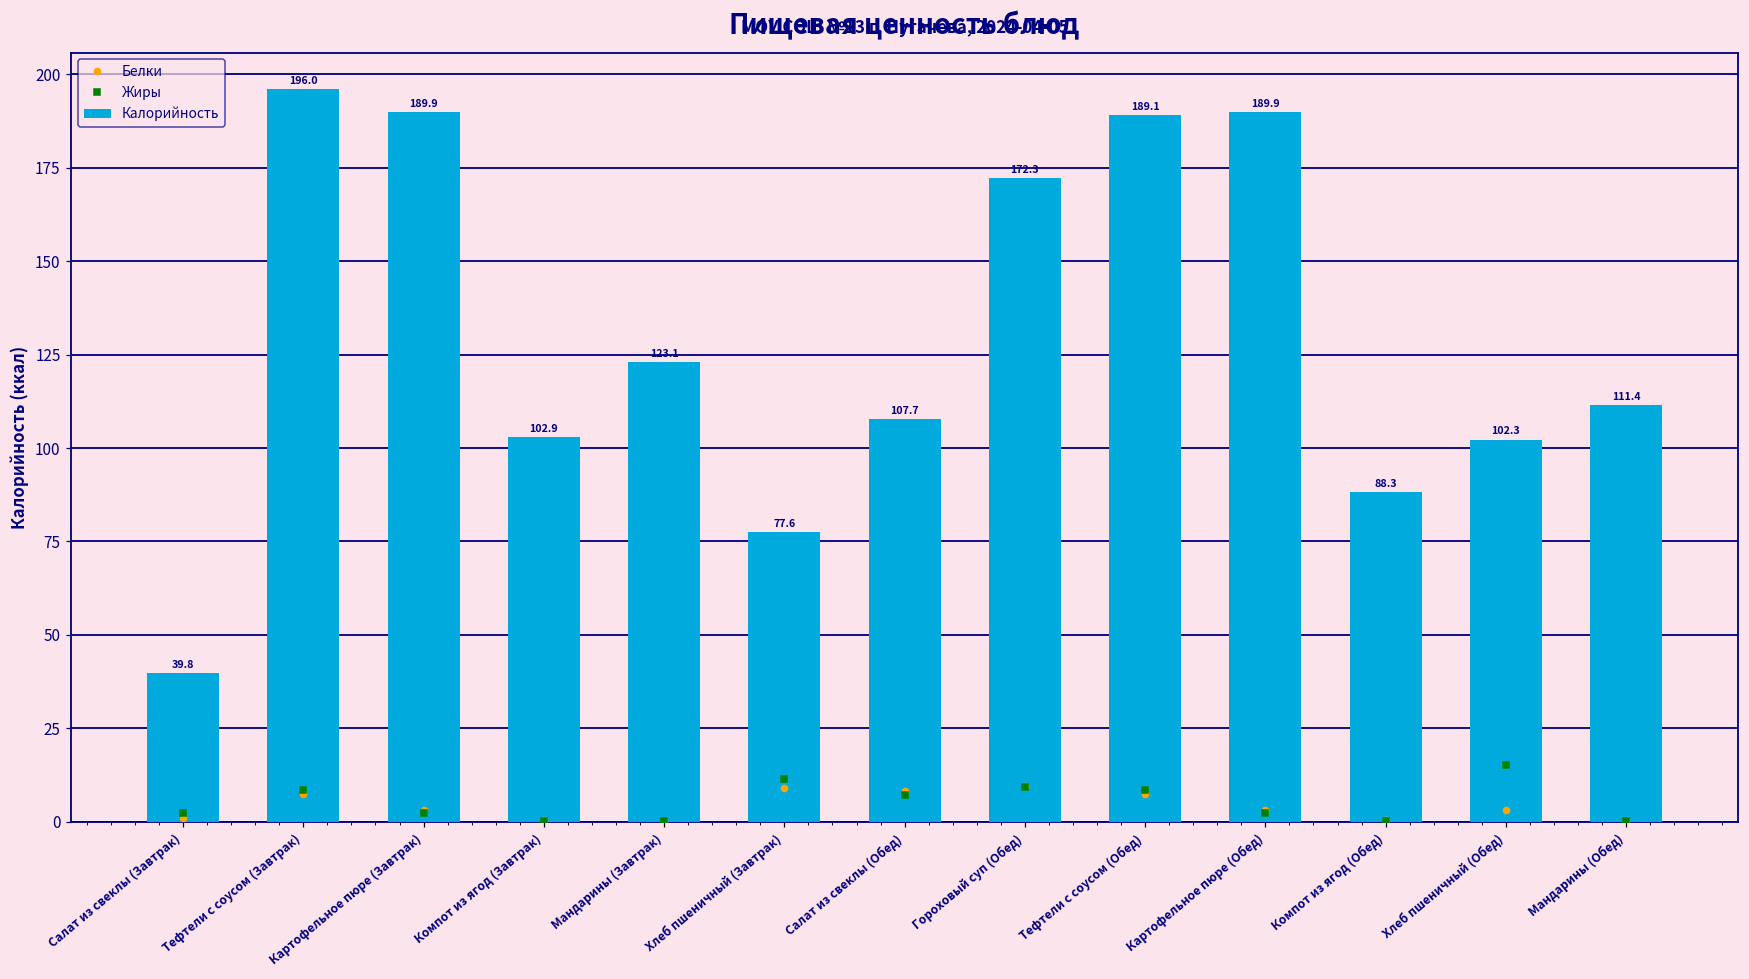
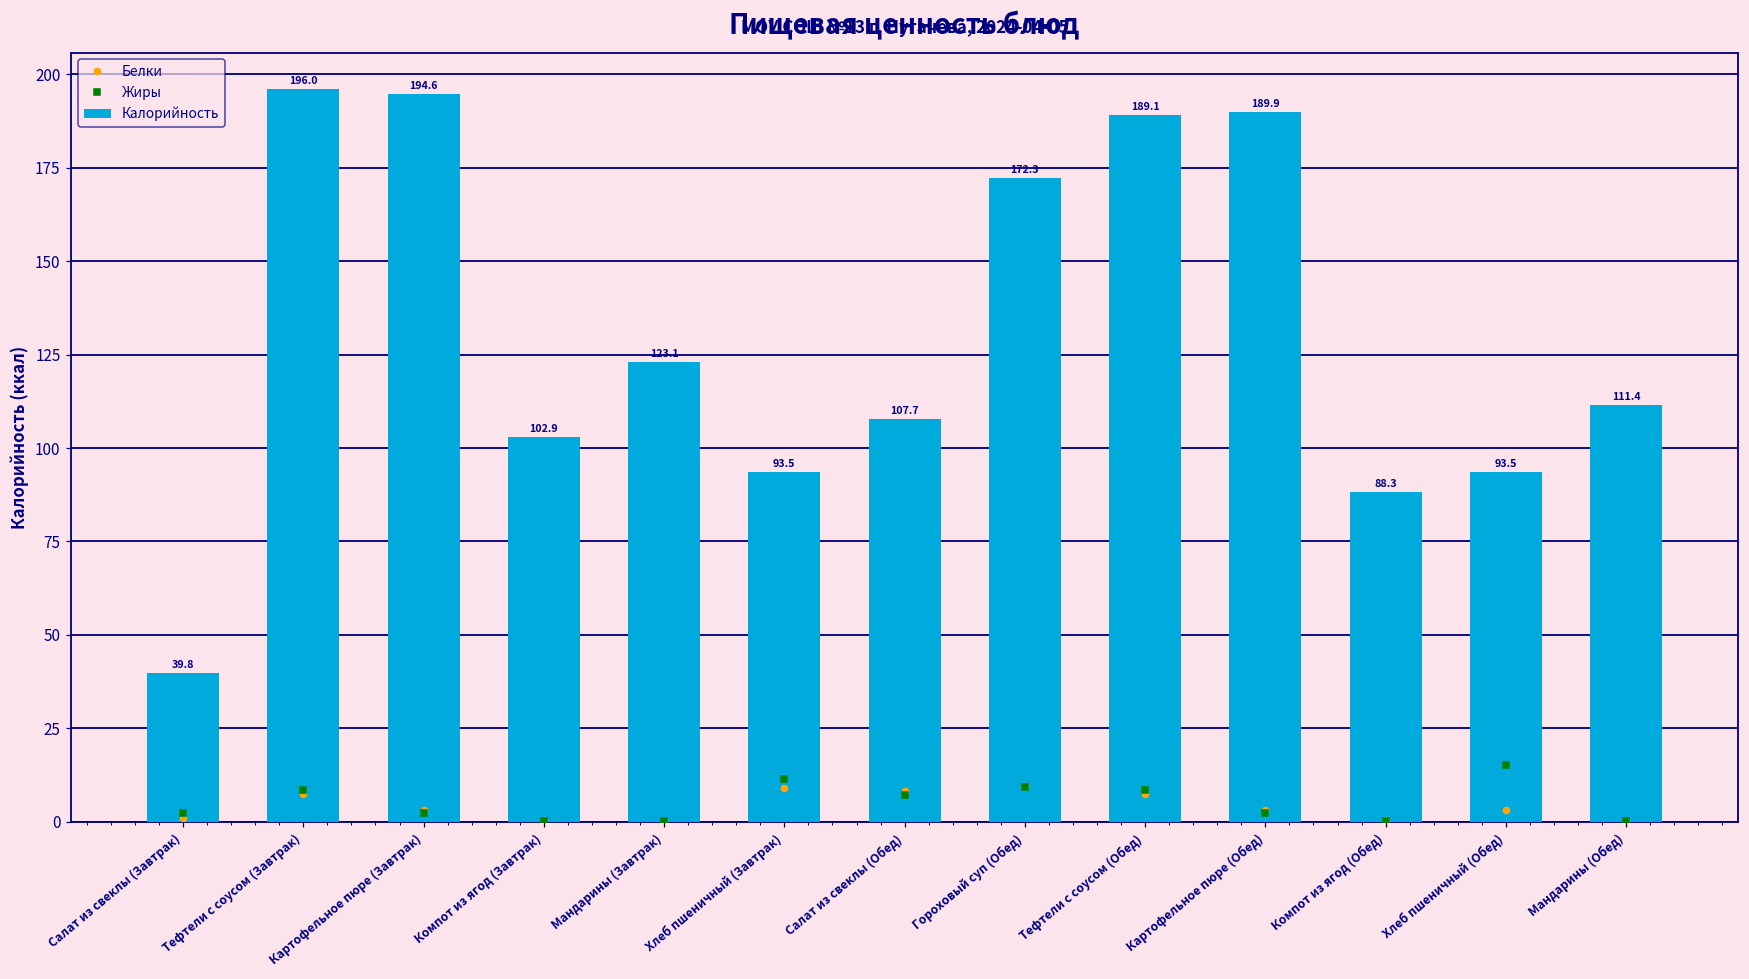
  {
    "Белки": {
      "Салат из свеклы (Завтрак)": 1,
      "Тефтели с соусом (Завтрак)": 7,
      "Картофельное пюре (Завтрак)": 3,
      "Хлеб пшеничный (Завтрак)": 9,
      "Салат из свеклы (Обед)": 8,
      "Тефтели с соусом (Обед)": 7,
      "Картофельное пюре (Обед)": 3,
      "Хлеб пшеничный (Обед)": 3
    },
    "Калорийность": {
      "Салат из свеклы (Завтрак)": 39.8,
      "Тефтели с соусом (Завтрак)": 196.0,
-     "Картофельное пюре (Завтрак)": 189.9,
+     "Картофельное пюре (Завтрак)": 194.6,
      "Компот из ягод (Завтрак)": 102.9,
      "Мандарины (Завтрак)": 123.1,
-     "Хлеб пшеничный (Завтрак)": 77.6,
+     "Хлеб пшеничный (Завтрак)": 93.5,
      "Салат из свеклы (Обед)": 107.7,
      "Гороховый суп (Обед)": 172.3,
      "Тефтели с соусом (Обед)": 189.1,
      "Картофельное пюре (Обед)": 189.9,
      "Компот из ягод (Обед)": 88.3,
-     "Хлеб пшеничный (Обед)": 102.3,
+     "Хлеб пшеничный (Обед)": 93.5,
      "Мандарины (Обед)": 111.4
    },
    "Жиры": {
      "Салат из свеклы (Завтрак)": 2,
      "Тефтели с соусом (Завтрак)": 9,
      "Картофельное пюре (Завтрак)": 2,
      "Хлеб пшеничный (Завтрак)": 11,
      "Салат из свеклы (Обед)": 7,
      "Тефтели с соусом (Обед)": 9,
      "Картофельное пюре (Обед)": 2,
      "Хлеб пшеничный (Обед)": 15
    }
  }
